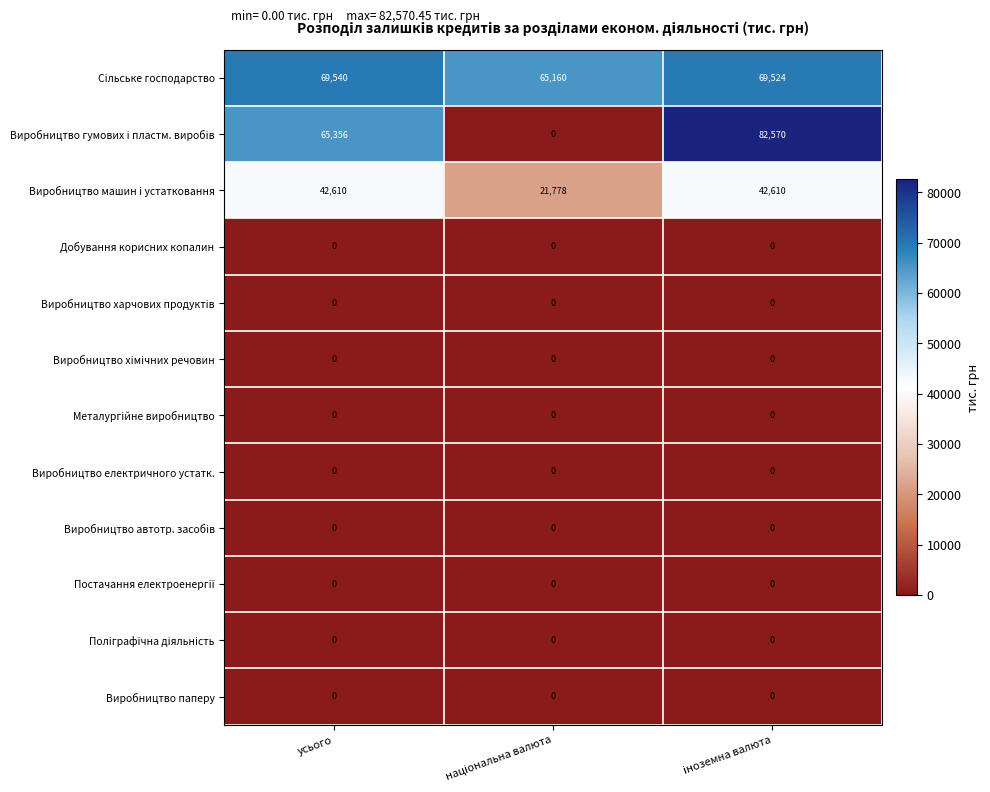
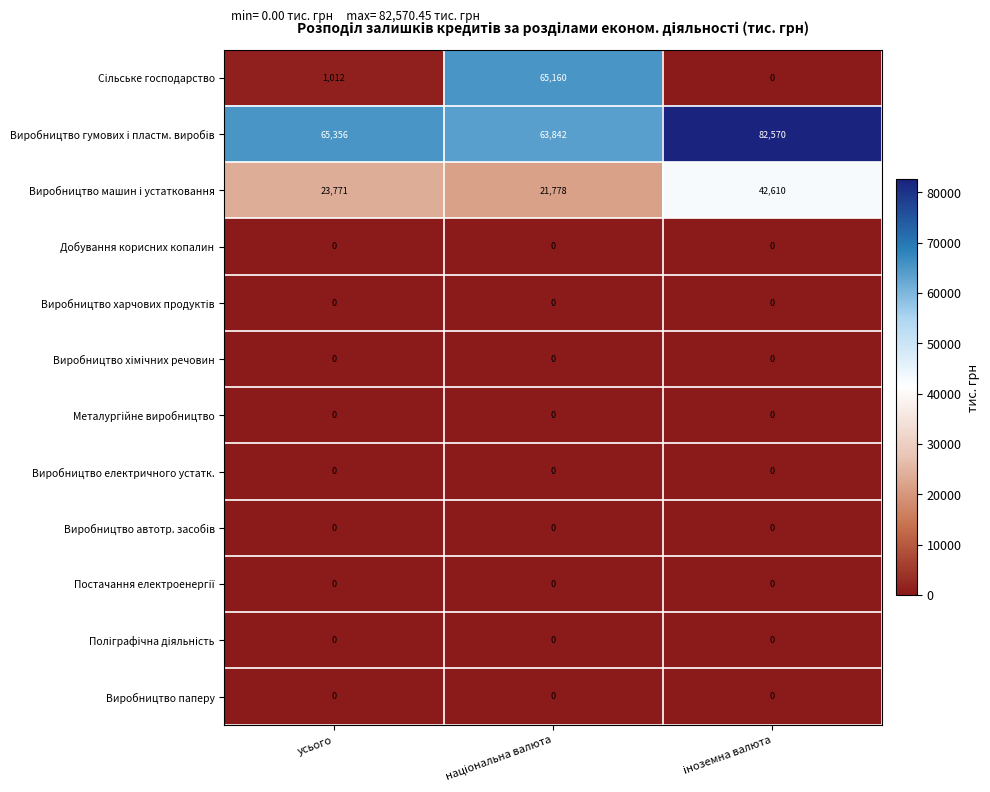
  {
    "Сільське господарство": {
-     "усього": "69,540",
+     "усього": "1,012",
      "національна валюта": "65,160",
-     "іноземна валюта": "69,524"
+     "іноземна валюта": "0"
    },
    "Виробництво гумових і пластм. виробів": {
      "усього": "65,356",
-     "національна валюта": "0",
+     "національна валюта": "63,842",
      "іноземна валюта": "82,570"
    },
    "Виробництво машин і устатковання": {
-     "усього": "42,610",
+     "усього": "23,771",
      "національна валюта": "21,778",
      "іноземна валюта": "42,610"
    },
    "Добування корисних копалин": {
      "усього": "0",
      "національна валюта": "0",
      "іноземна валюта": "0"
    },
    "Виробництво харчових продуктів": {
      "усього": "0",
      "національна валюта": "0",
      "іноземна валюта": "0"
    },
    "Виробництво хімічних речовин": {
      "усього": "0",
      "національна валюта": "0",
      "іноземна валюта": "0"
    },
    "Металургійне виробництво": {
      "усього": "0",
      "національна валюта": "0",
      "іноземна валюта": "0"
    },
    "Виробництво електричного устатк.": {
      "усього": "0",
      "національна валюта": "0",
      "іноземна валюта": "0"
    },
    "Виробництво автотр. засобів": {
      "усього": "0",
      "національна валюта": "0",
      "іноземна валюта": "0"
    },
    "Постачання електроенергії": {
      "усього": "0",
      "національна валюта": "0",
      "іноземна валюта": "0"
    },
    "Поліграфічна діяльність": {
      "усього": "0",
      "національна валюта": "0",
      "іноземна валюта": "0"
    },
    "Виробництво паперу": {
      "усього": "0",
      "національна валюта": "0",
      "іноземна валюта": "0"
    }
  }
